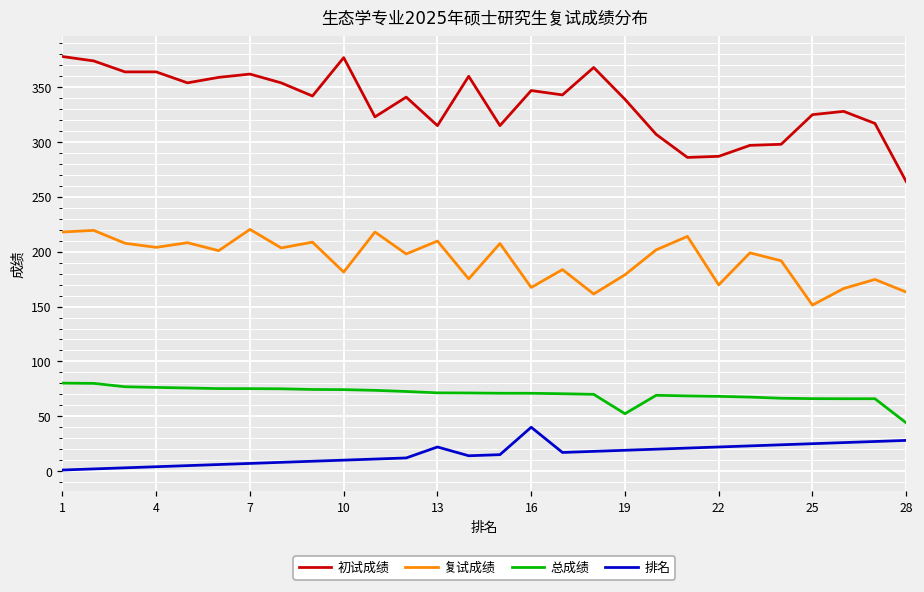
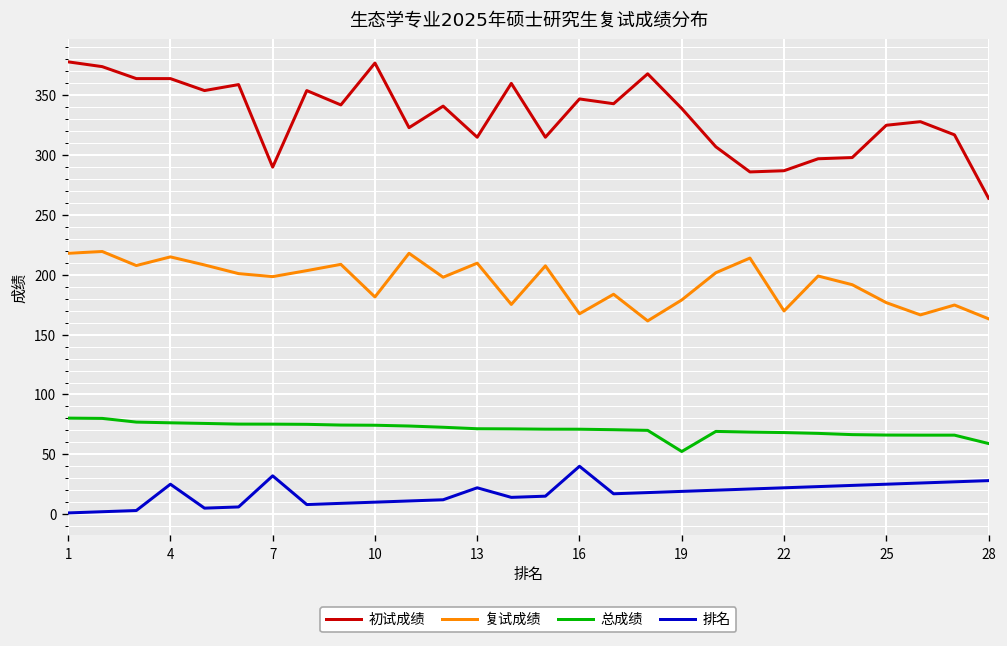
  {
    "初试成绩": {
      "1": 380,
      "4": 360,
-     "7": 360,
+     "7": 290,
      "10": 380,
      "13": 320,
      "16": 350,
      "19": 340,
      "22": 290,
      "25": 330,
      "28": 260
    },
    "复试成绩": {
      "1": 220,
-     "4": 200,
-     "7": 220,
+     "4": 220,
+     "7": 200,
      "10": 180,
      "13": 210,
      "16": 170,
      "19": 180,
      "22": 170,
-     "25": 150,
+     "25": 180,
      "28": 160
    },
    "总成绩": {
      "1": 80,
      "4": 80,
      "7": 80,
      "10": 70,
      "13": 70,
      "16": 70,
      "19": 50,
      "22": 70,
      "25": 70,
-     "28": 40
+     "28": 60
    },
    "排名": {
      "1": 0,
-     "4": 0,
-     "7": 10,
+     "4": 30,
+     "7": 30,
      "10": 10,
      "13": 20,
      "16": 40,
      "19": 20,
      "22": 20,
      "25": 30,
      "28": 30
    }
  }
